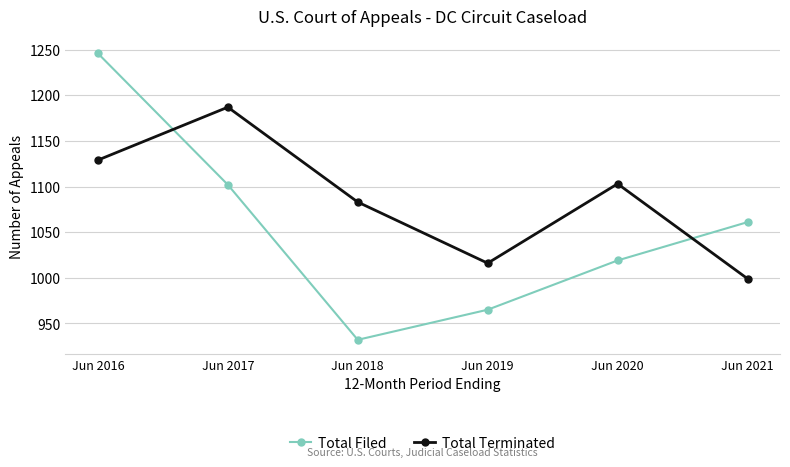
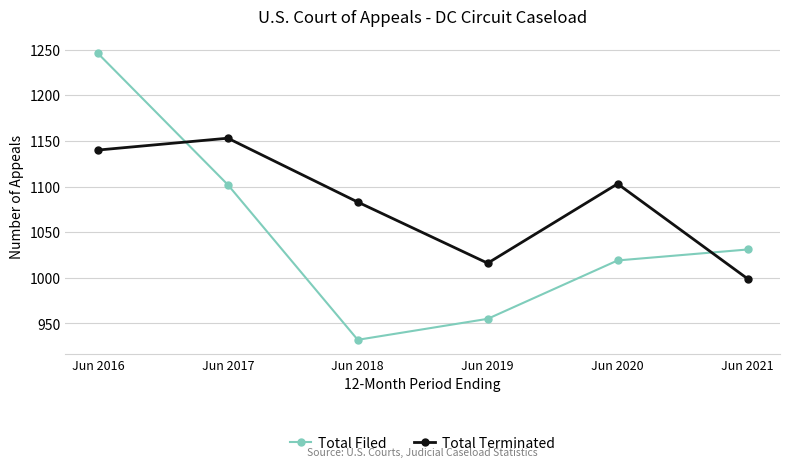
  {
    "Total Filed": {
      "Jun 2016": 1250,
      "Jun 2017": 1100,
      "Jun 2018": 930,
-     "Jun 2019": 970,
+     "Jun 2019": 960,
      "Jun 2020": 1020,
-     "Jun 2021": 1060
+     "Jun 2021": 1030
    },
    "Total Terminated": {
-     "Jun 2016": 1130,
-     "Jun 2017": 1190,
+     "Jun 2016": 1140,
+     "Jun 2017": 1150,
      "Jun 2018": 1080,
      "Jun 2019": 1020,
      "Jun 2020": 1100,
      "Jun 2021": 1000
    }
  }
